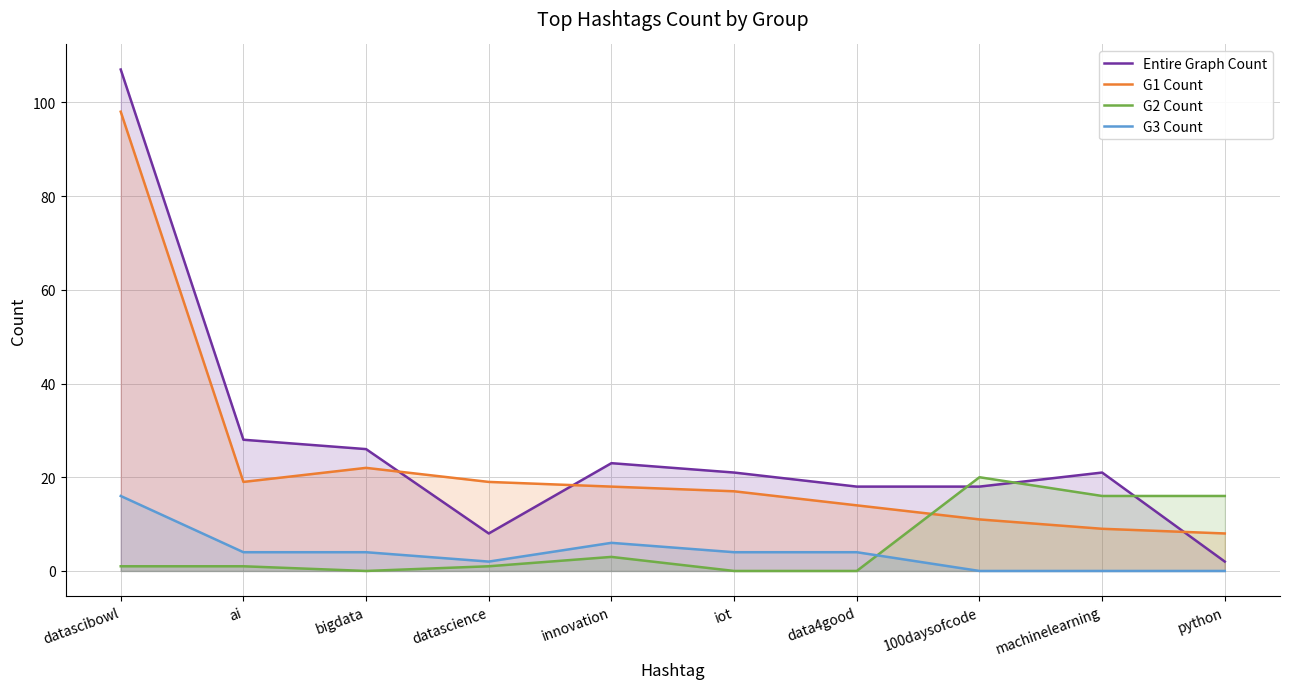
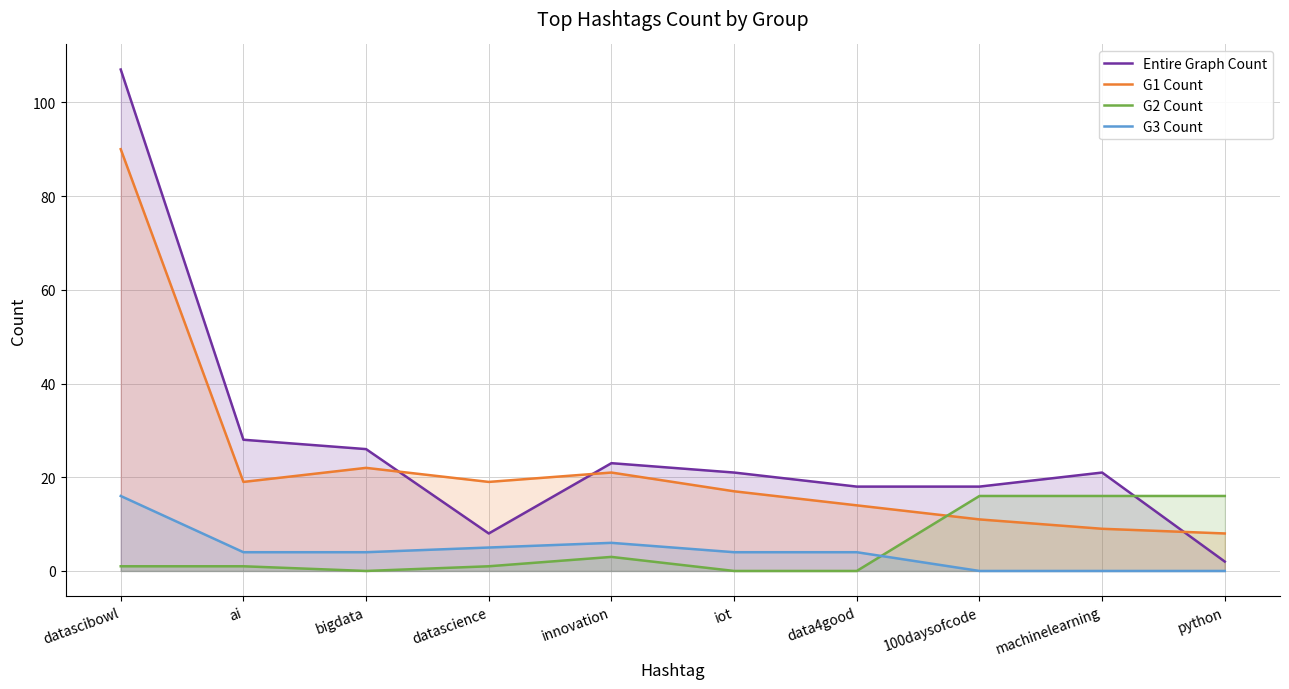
  {
    "Entire Graph Count": {
      "datascibowl": 107,
      "ai": 28,
      "bigdata": 26,
      "datascience": 8,
      "innovation": 23,
      "iot": 21,
      "data4good": 18,
      "100daysofcode": 18,
      "machinelearning": 21,
      "python": 2
    },
    "G1 Count": {
-     "datascibowl": 98,
+     "datascibowl": 90,
      "ai": 19,
      "bigdata": 22,
      "datascience": 19,
-     "innovation": 18,
+     "innovation": 21,
      "iot": 17,
      "data4good": 14,
      "100daysofcode": 11,
      "machinelearning": 9,
      "python": 8
    },
    "G2 Count": {
      "datascibowl": 1,
      "ai": 1,
      "bigdata": 0,
      "datascience": 1,
      "innovation": 3,
      "iot": 0,
      "data4good": 0,
-     "100daysofcode": 20,
+     "100daysofcode": 16,
      "machinelearning": 16,
      "python": 16
    },
    "G3 Count": {
      "datascibowl": 16,
      "ai": 4,
      "bigdata": 4,
-     "datascience": 2,
+     "datascience": 5,
      "innovation": 6,
      "iot": 4,
      "data4good": 4,
      "100daysofcode": 0,
      "machinelearning": 0,
      "python": 0
    }
  }
